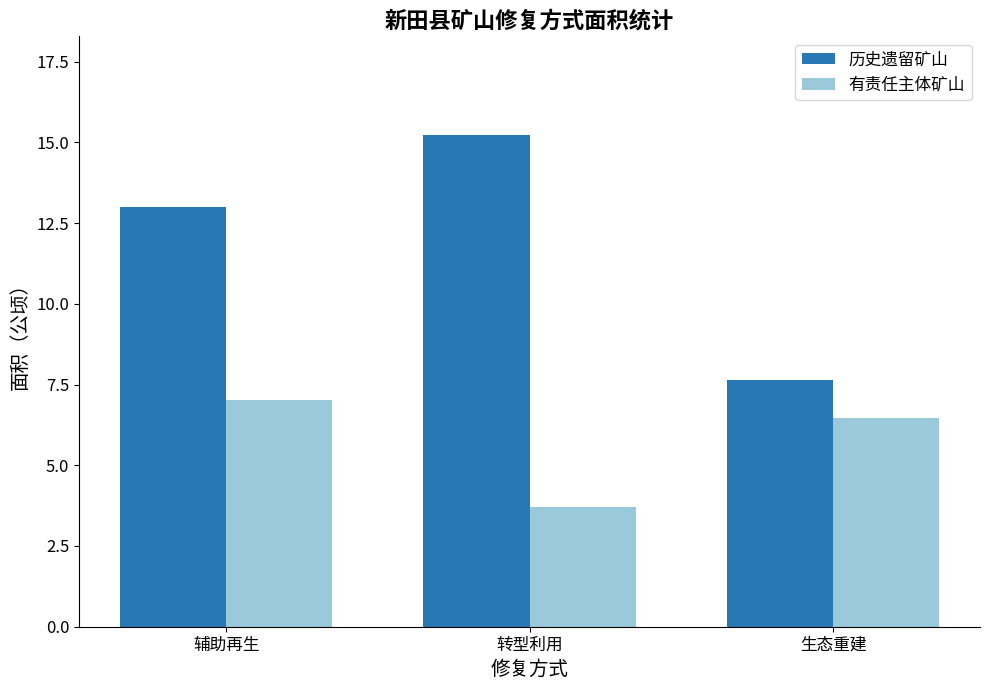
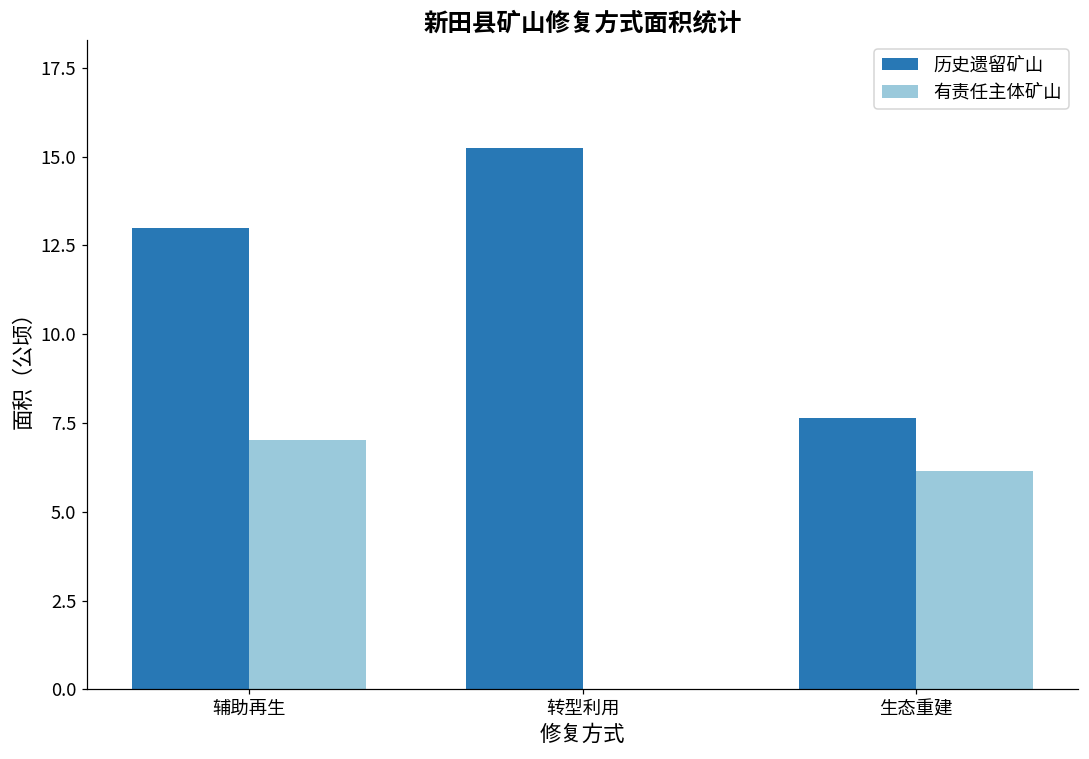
  {
    "历史遗留矿山": {
      "辅助再生": 13.0,
      "转型利用": 15.2,
      "生态重建": 7.7
    },
    "有责任主体矿山": {
      "辅助再生": 7.0,
-     "转型利用": 3.7,
-     "生态重建": 6.5
+     "转型利用": 0.0,
+     "生态重建": 6.1
    }
  }
